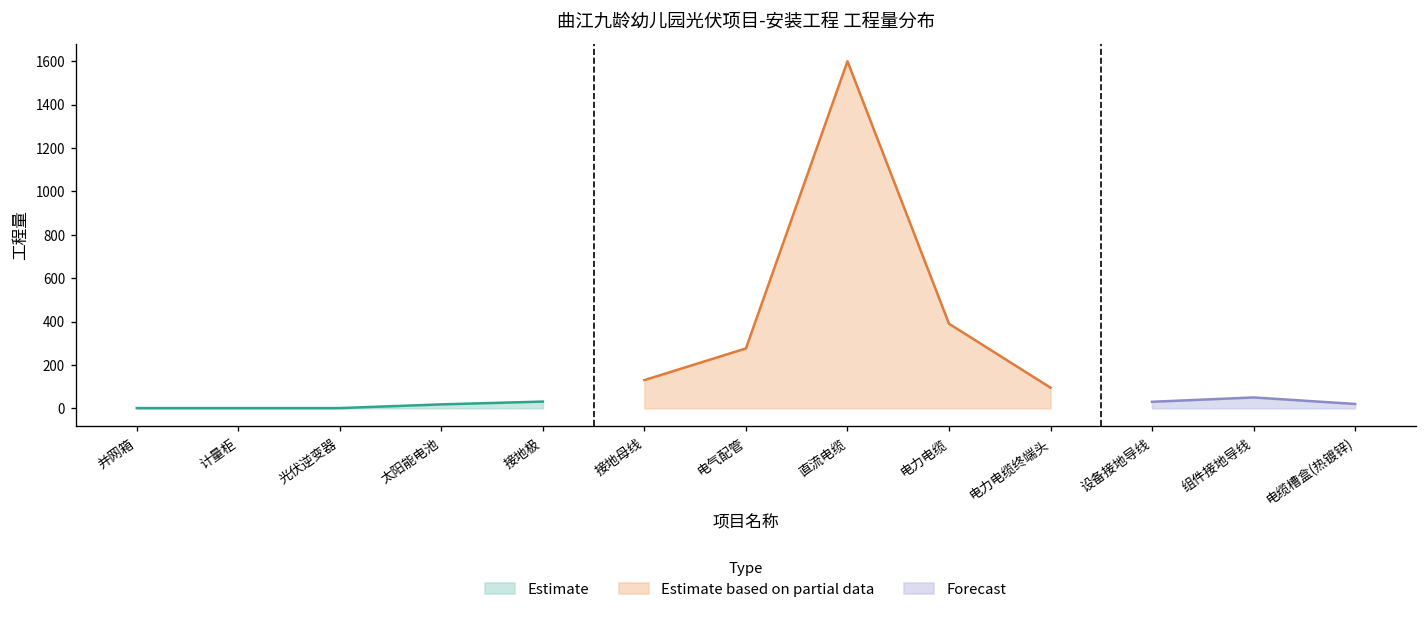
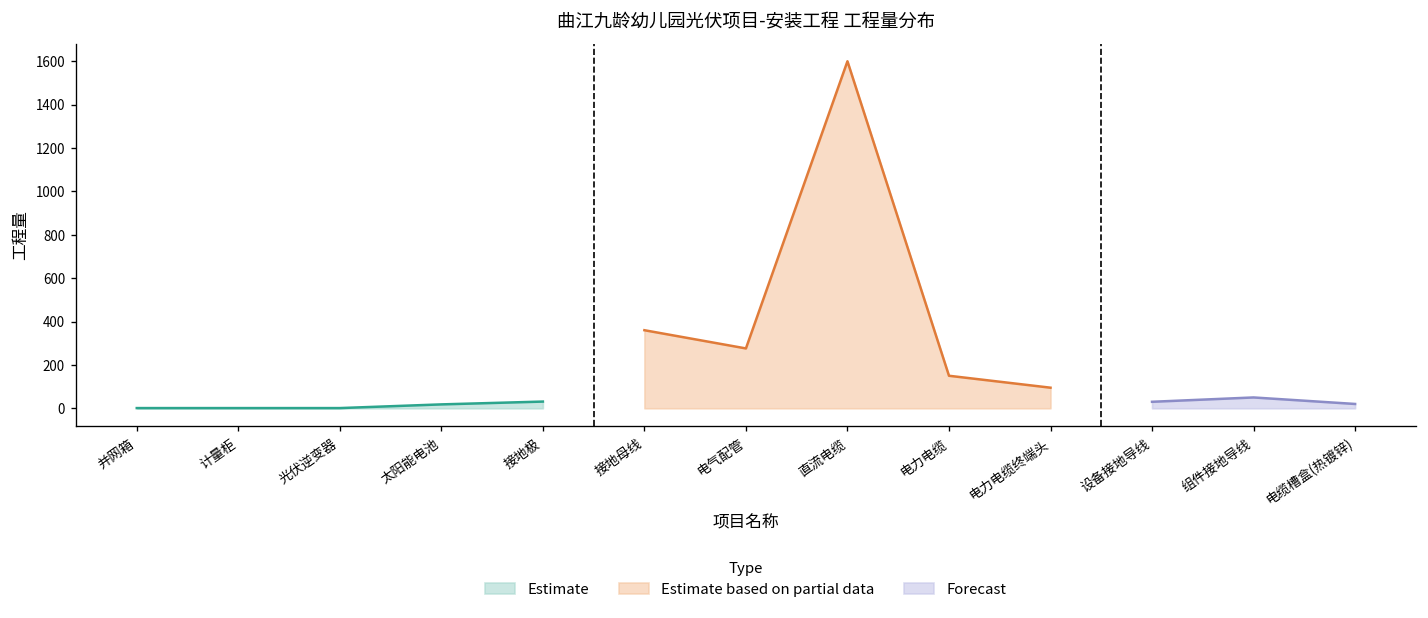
  {
    "Estimate based on partial data": {
-     "接地母线": 130,
+     "接地母线": 360,
      "电气配管": 280,
      "直流电缆": 1600,
-     "电力电缆": 390,
+     "电力电缆": 150,
      "电力电缆终端头": 100
    }
  }
